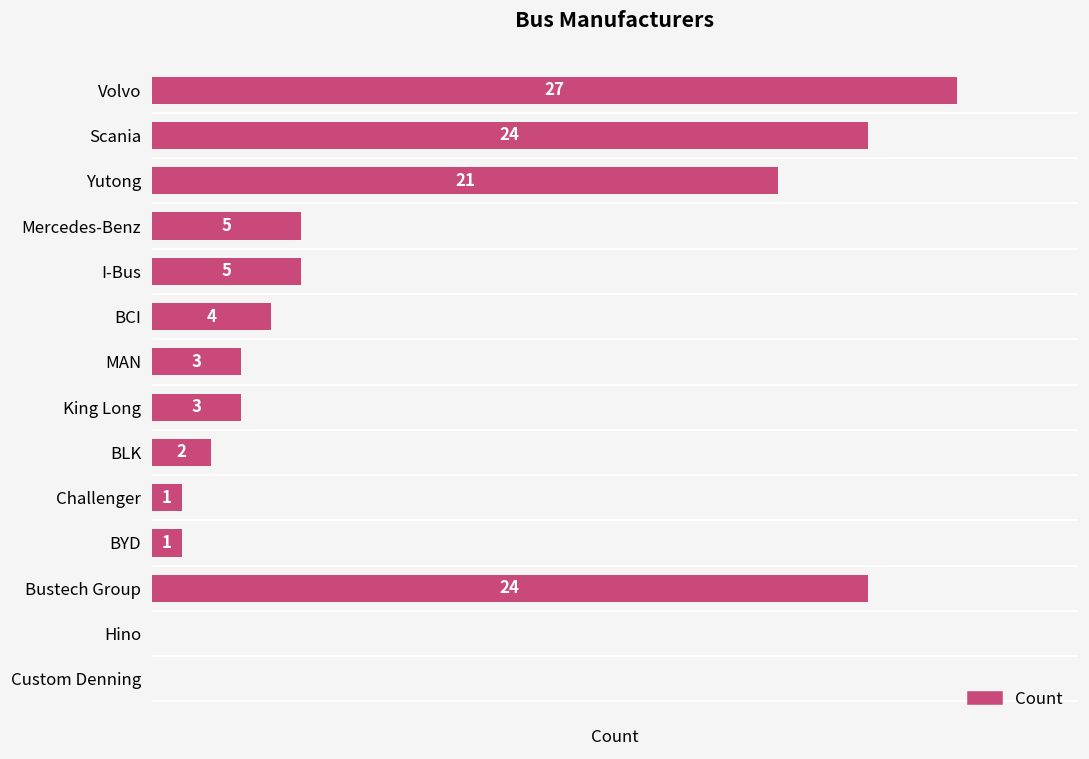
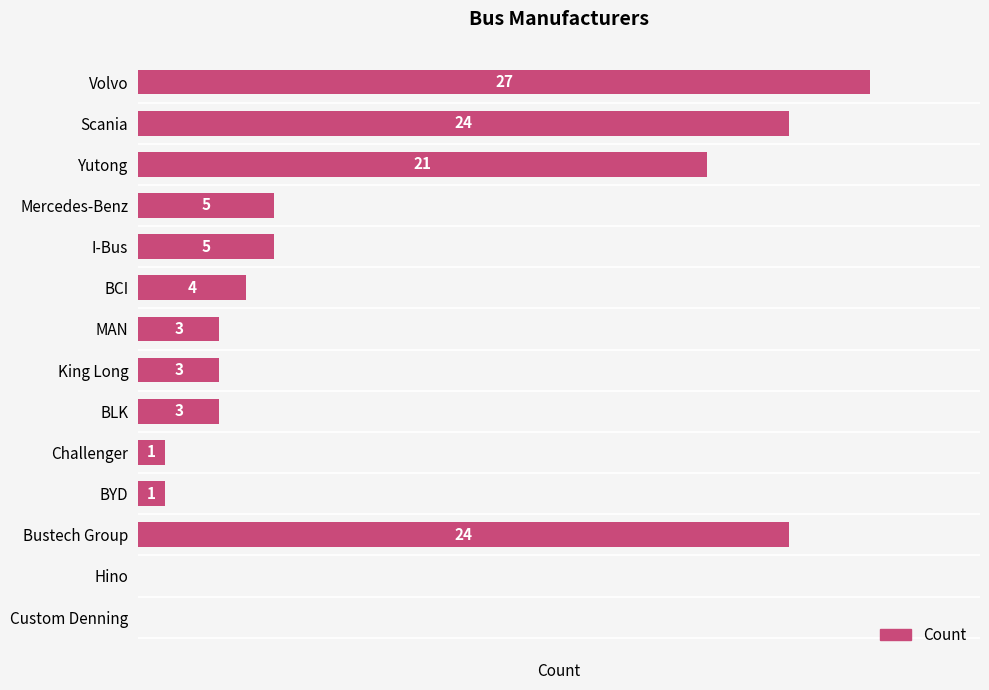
  {
    "Volvo": 27,
    "Scania": 24,
    "Yutong": 21,
    "Mercedes-Benz": 5,
    "I-Bus": 5,
    "BCI": 4,
    "MAN": 3,
    "King Long": 3,
-   "BLK": 2,
+   "BLK": 3,
    "Challenger": 1,
    "BYD": 1,
    "Bustech Group": 24
  }
